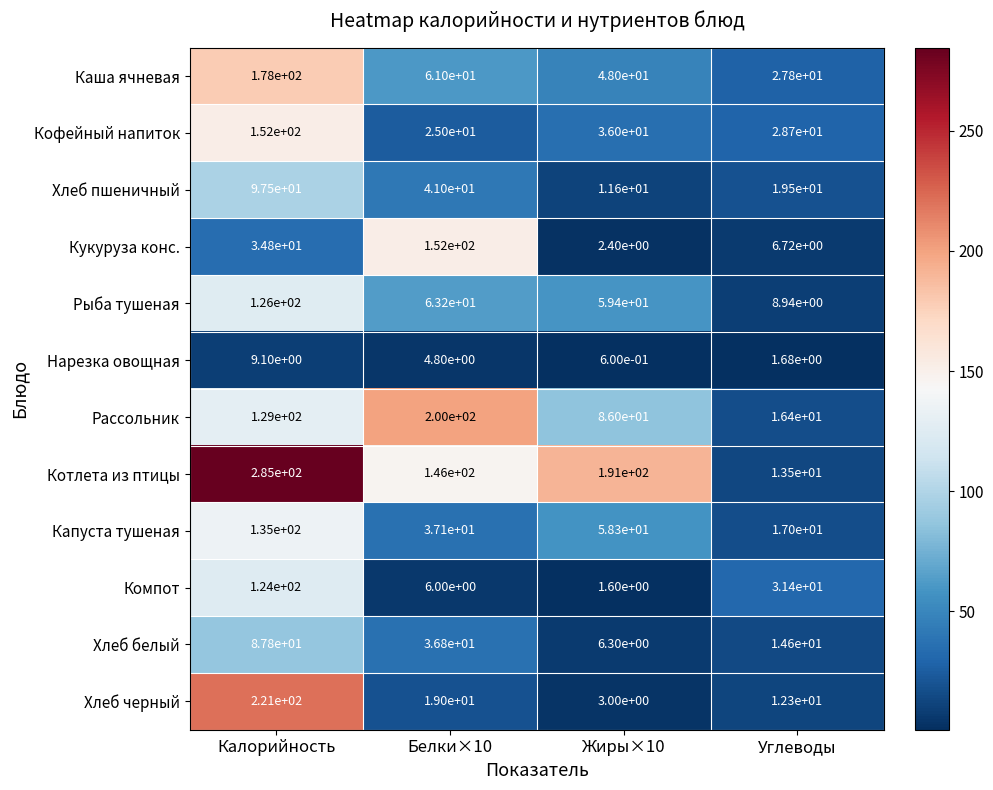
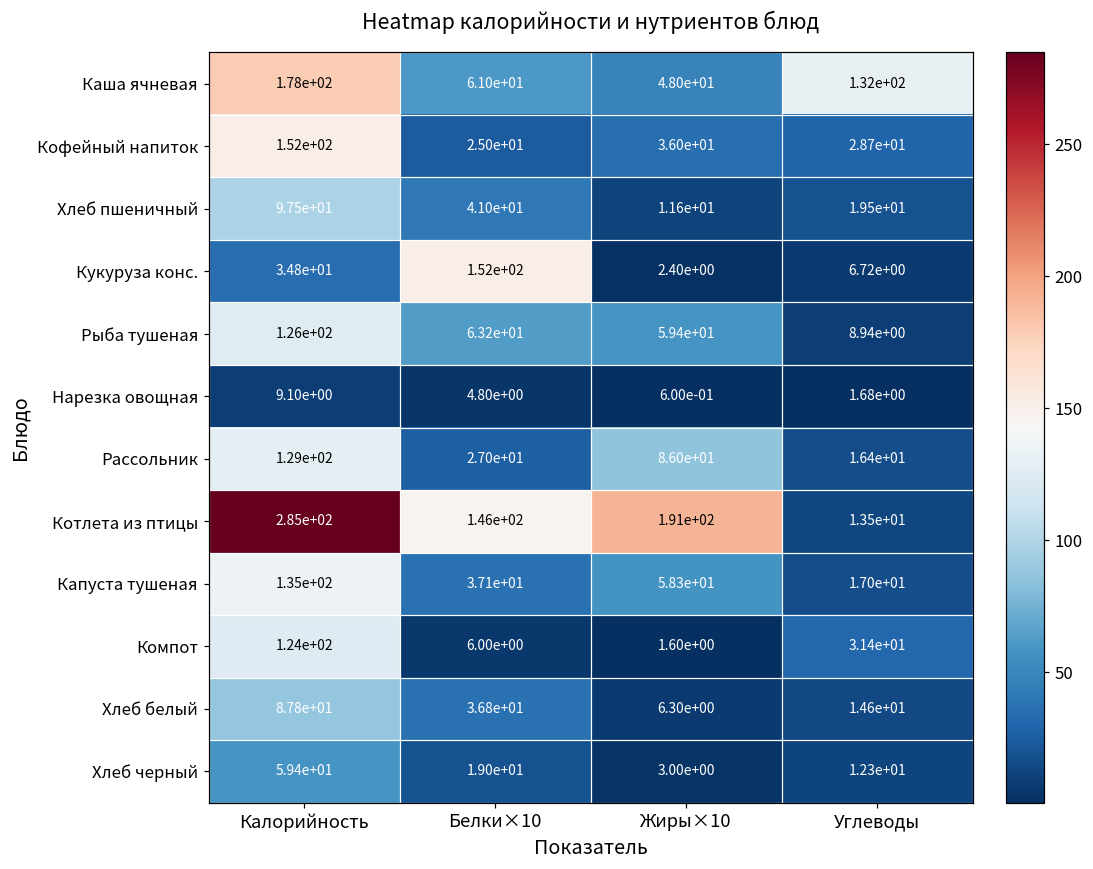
  {
    "Каша ячневая": {
      "Калорийность": "1.78e+02",
      "Белки×10": "6.10e+01",
      "Жиры×10": "4.80e+01",
-     "Углеводы": "2.78e+01"
+     "Углеводы": "1.32e+02"
    },
    "Кофейный напиток": {
      "Калорийность": "1.52e+02",
      "Белки×10": "2.50e+01",
      "Жиры×10": "3.60e+01",
      "Углеводы": "2.87e+01"
    },
    "Хлеб пшеничный": {
      "Калорийность": "9.75e+01",
      "Белки×10": "4.10e+01",
      "Жиры×10": "1.16e+01",
      "Углеводы": "1.95e+01"
    },
    "Кукуруза конс.": {
      "Калорийность": "3.48e+01",
      "Белки×10": "1.52e+02",
      "Жиры×10": "2.40e+00",
      "Углеводы": "6.72e+00"
    },
    "Рыба тушеная": {
      "Калорийность": "1.26e+02",
      "Белки×10": "6.32e+01",
      "Жиры×10": "5.94e+01",
      "Углеводы": "8.94e+00"
    },
    "Нарезка овощная": {
      "Калорийность": "9.10e+00",
      "Белки×10": "4.80e+00",
      "Жиры×10": "6.00e-01",
      "Углеводы": "1.68e+00"
    },
    "Рассольник": {
      "Калорийность": "1.29e+02",
-     "Белки×10": "2.00e+02",
+     "Белки×10": "2.70e+01",
      "Жиры×10": "8.60e+01",
      "Углеводы": "1.64e+01"
    },
    "Котлета из птицы": {
      "Калорийность": "2.85e+02",
      "Белки×10": "1.46e+02",
      "Жиры×10": "1.91e+02",
      "Углеводы": "1.35e+01"
    },
    "Капуста тушеная": {
      "Калорийность": "1.35e+02",
      "Белки×10": "3.71e+01",
      "Жиры×10": "5.83e+01",
      "Углеводы": "1.70e+01"
    },
    "Компот": {
      "Калорийность": "1.24e+02",
      "Белки×10": "6.00e+00",
      "Жиры×10": "1.60e+00",
      "Углеводы": "3.14e+01"
    },
    "Хлеб белый": {
      "Калорийность": "8.78e+01",
      "Белки×10": "3.68e+01",
      "Жиры×10": "6.30e+00",
      "Углеводы": "1.46e+01"
    },
    "Хлеб черный": {
-     "Калорийность": "2.21e+02",
+     "Калорийность": "5.94e+01",
      "Белки×10": "1.90e+01",
      "Жиры×10": "3.00e+00",
      "Углеводы": "1.23e+01"
    }
  }
